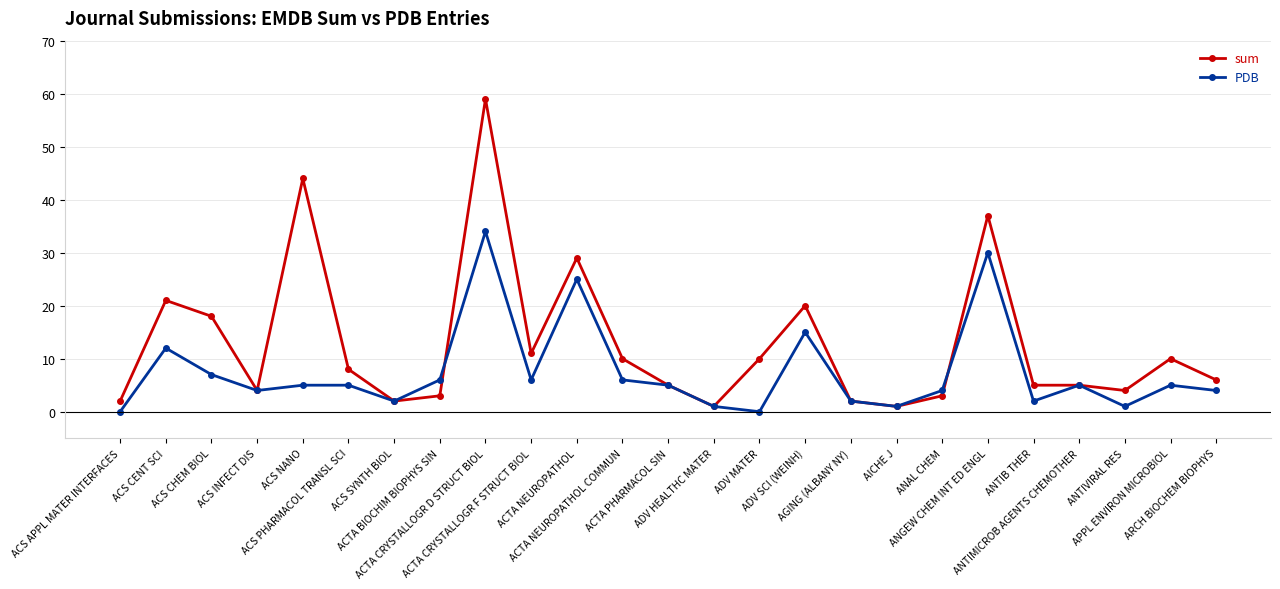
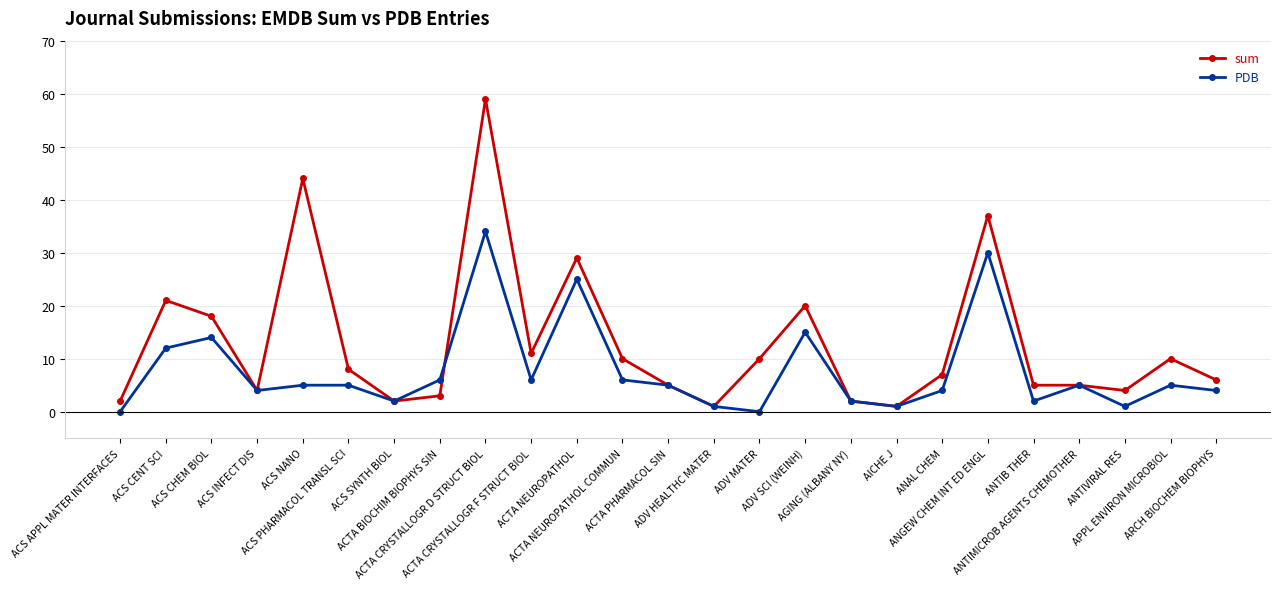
  {
    "sum": {
      "ACS APPL MATER INTERFACES": 2,
      "ACS CENT SCI": 21,
      "ACS CHEM BIOL": 18,
      "ACS NANO": 44,
      "ACS PHARMACOL TRANSL SCI": 8,
      "ACTA BIOCHIM BIOPHYS SIN": 3,
      "ACTA CRYSTALLOGR D STRUCT BIOL": 59,
      "ACTA CRYSTALLOGR F STRUCT BIOL": 11,
      "ACTA NEUROPATHOL": 29,
      "ACTA NEUROPATHOL COMMUN": 10,
      "ADV MATER": 10,
      "ADV SCI (WEINH)": 20,
-     "ANAL CHEM": 3,
+     "ANAL CHEM": 7,
      "ANGEW CHEM INT ED ENGL": 37,
      "ANTIB THER": 5,
      "ANTIVIRAL RES": 4,
      "APPL ENVIRON MICROBIOL": 10,
      "ARCH BIOCHEM BIOPHYS": 6
    },
    "PDB": {
      "ACS APPL MATER INTERFACES": 0,
      "ACS CENT SCI": 12,
-     "ACS CHEM BIOL": 7,
+     "ACS CHEM BIOL": 14,
      "ACS NANO": 5,
      "ACS PHARMACOL TRANSL SCI": 5,
      "ACTA BIOCHIM BIOPHYS SIN": 6,
      "ACTA CRYSTALLOGR D STRUCT BIOL": 34,
      "ACTA CRYSTALLOGR F STRUCT BIOL": 6,
      "ACTA NEUROPATHOL": 25,
      "ACTA NEUROPATHOL COMMUN": 6,
      "ADV MATER": 0,
      "ADV SCI (WEINH)": 15,
      "ANAL CHEM": 4,
      "ANGEW CHEM INT ED ENGL": 30,
      "ANTIB THER": 2,
      "ANTIVIRAL RES": 1,
      "APPL ENVIRON MICROBIOL": 5,
      "ARCH BIOCHEM BIOPHYS": 4
    }
  }
